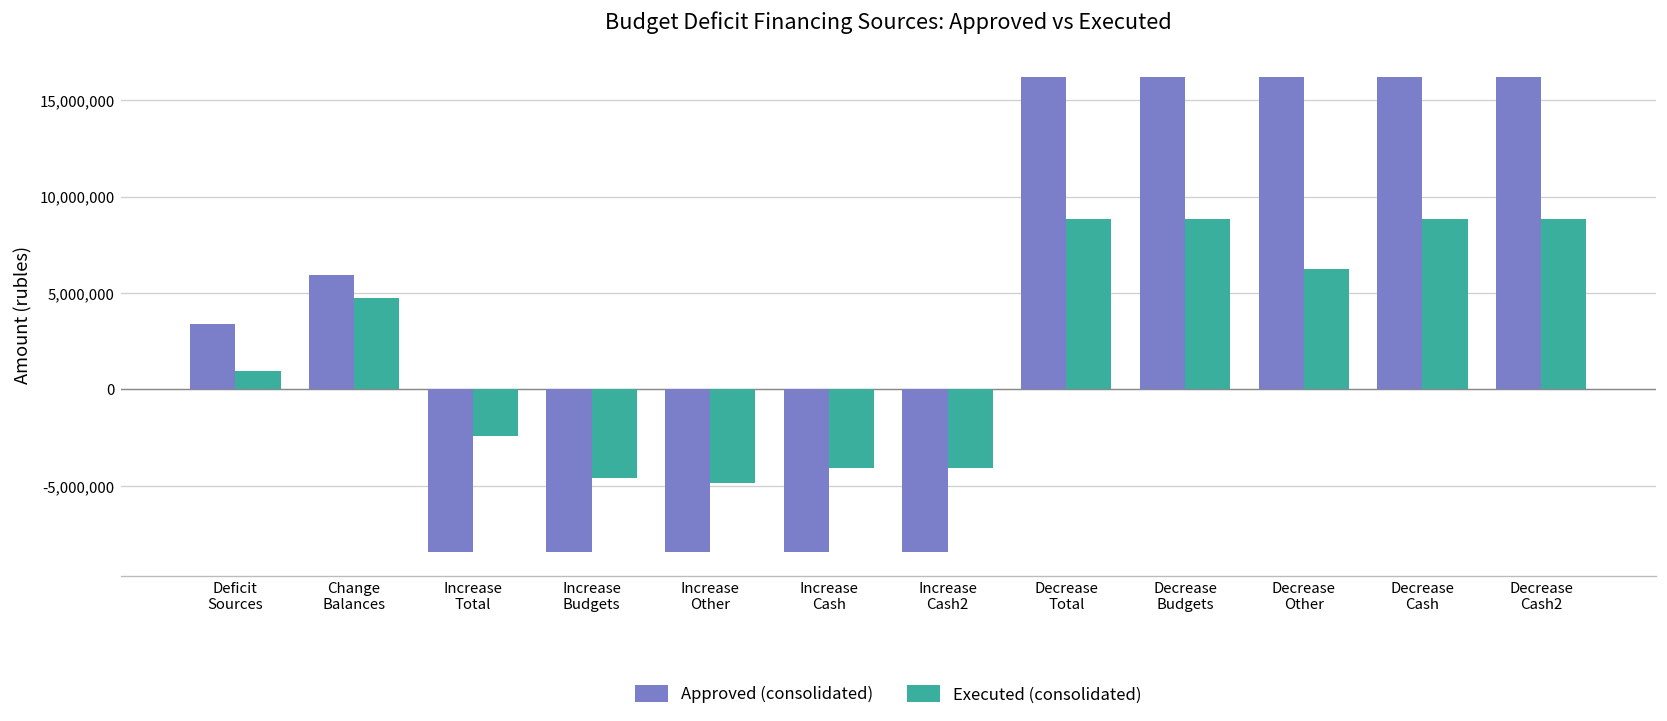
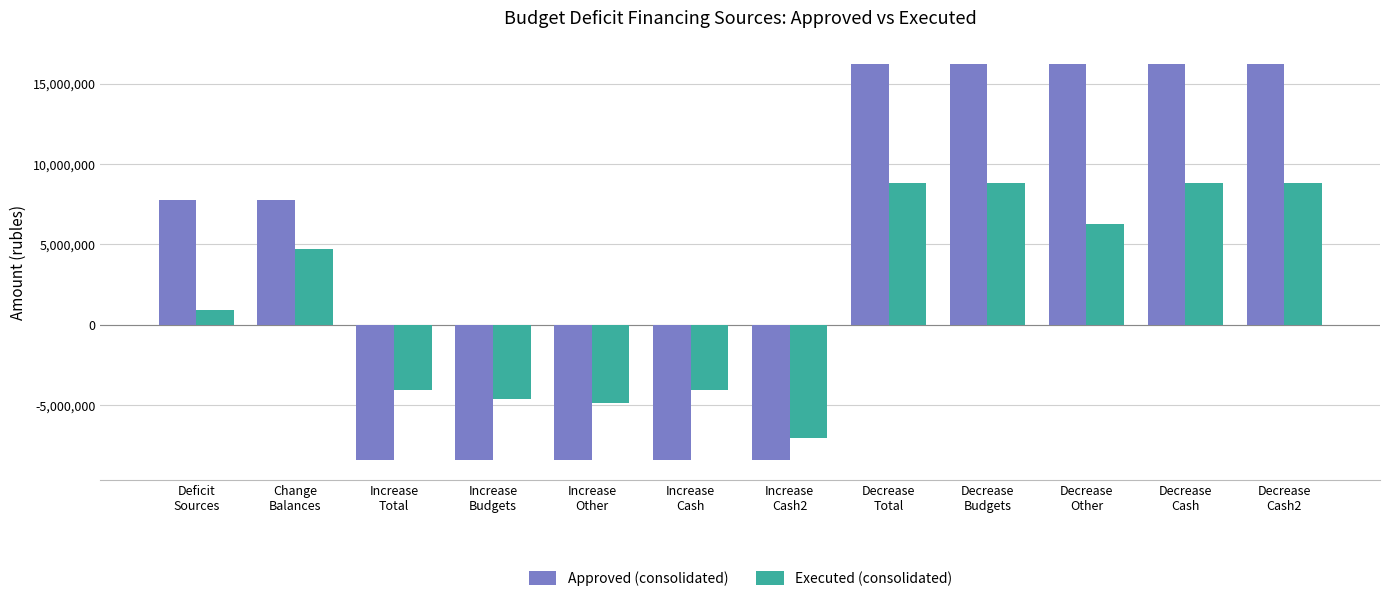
  {
    "Approved (consolidated)": {
-     "Deficit Sources": "3,400,000",
-     "Change Balances": "5,900,000",
+     "Deficit Sources": "7,800,000",
+     "Change Balances": "7,800,000",
      "Increase Total": "-8,400,000",
      "Increase Budgets": "-8,400,000",
      "Increase Other": "-8,400,000",
      "Increase Cash": "-8,400,000",
      "Increase Cash2": "-8,400,000",
      "Decrease Total": "16,200,000",
      "Decrease Budgets": "16,200,000",
      "Decrease Other": "16,200,000",
      "Decrease Cash": "16,200,000",
      "Decrease Cash2": "16,200,000"
    },
    "Executed (consolidated)": {
      "Deficit Sources": "900,000",
      "Change Balances": "4,700,000",
-     "Increase Total": "-2,400,000",
+     "Increase Total": "-4,100,000",
      "Increase Budgets": "-4,600,000",
      "Increase Other": "-4,900,000",
      "Increase Cash": "-4,100,000",
-     "Increase Cash2": "-4,100,000",
+     "Increase Cash2": "-7,100,000",
      "Decrease Total": "8,800,000",
      "Decrease Budgets": "8,800,000",
      "Decrease Other": "6,300,000",
      "Decrease Cash": "8,800,000",
      "Decrease Cash2": "8,800,000"
    }
  }
